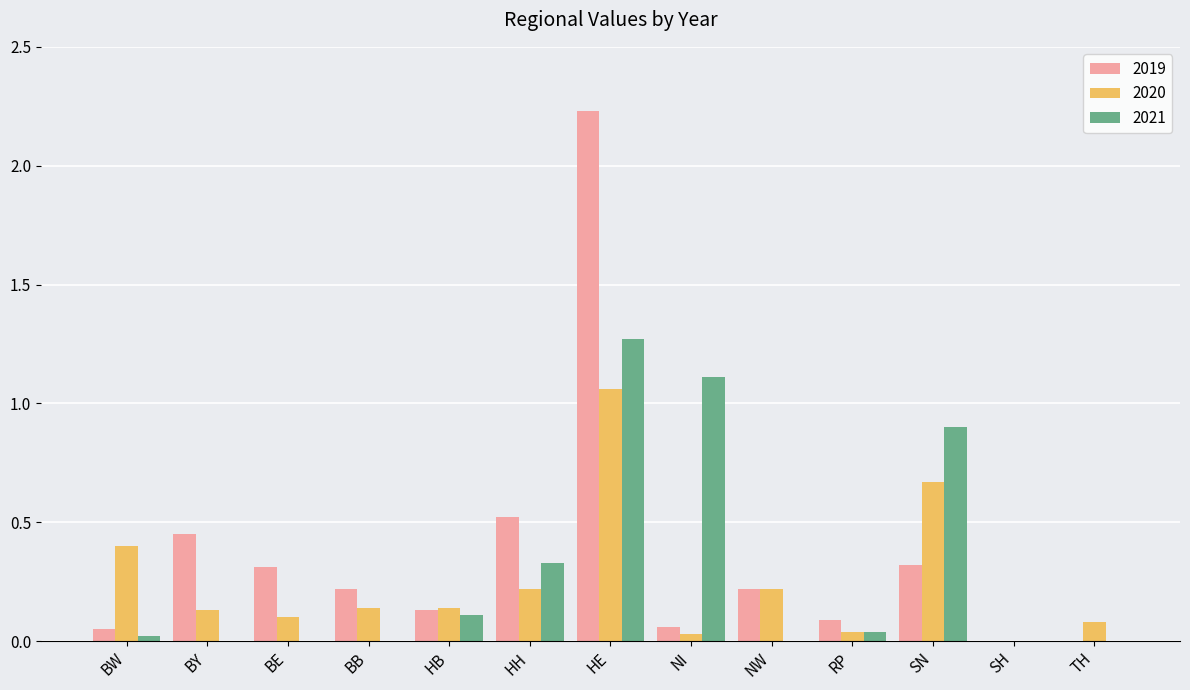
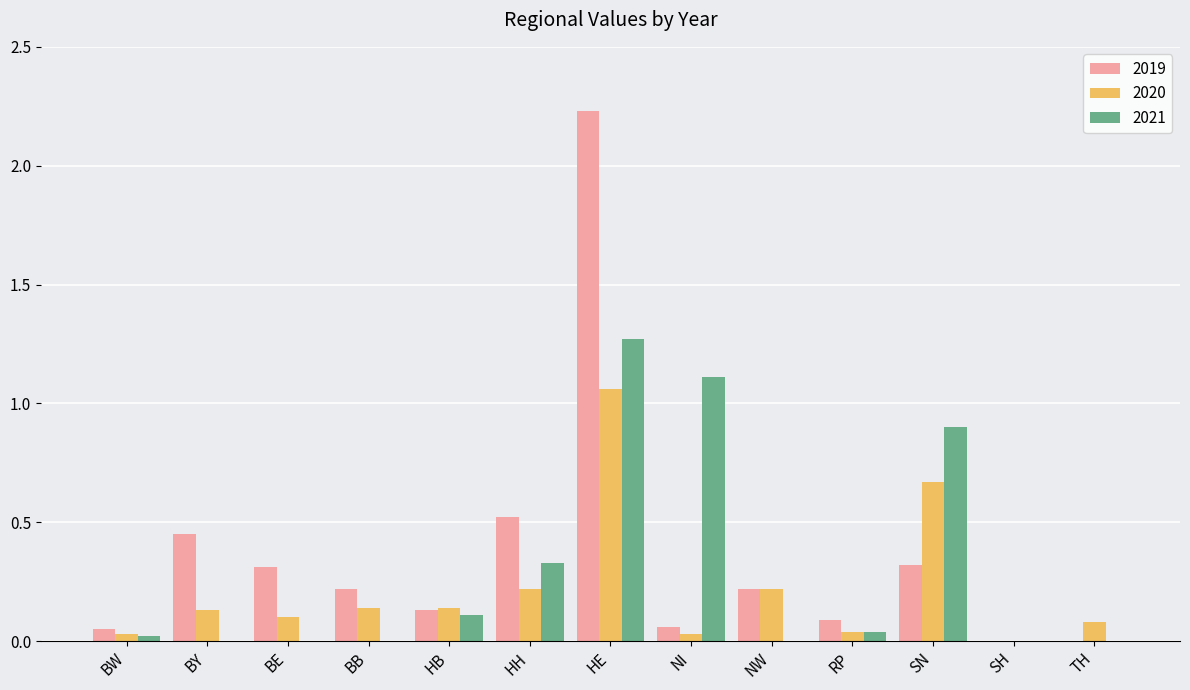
  {
    "2019": {
      "BW": 0.05,
      "BY": 0.45,
      "BE": 0.31,
      "BB": 0.22,
      "HB": 0.13,
      "HH": 0.52,
      "HE": 2.23,
      "NI": 0.06,
      "NW": 0.22,
      "RP": 0.09,
      "SN": 0.32,
      "SH": 0.00,
      "TH": 0.00
    },
    "2020": {
-     "BW": 0.40,
+     "BW": 0.03,
      "BY": 0.13,
      "BE": 0.10,
      "BB": 0.14,
      "HB": 0.14,
      "HH": 0.22,
      "HE": 1.06,
      "NI": 0.03,
      "NW": 0.22,
      "RP": 0.04,
      "SN": 0.67,
      "SH": 0.00,
      "TH": 0.08
    },
    "2021": {
      "BW": 0.02,
      "BY": 0.00,
      "BE": 0.00,
      "BB": 0.00,
      "HB": 0.11,
      "HH": 0.33,
      "HE": 1.27,
      "NI": 1.11,
      "NW": 0.00,
      "RP": 0.04,
      "SN": 0.90,
      "SH": 0.00,
      "TH": 0.00
    }
  }
